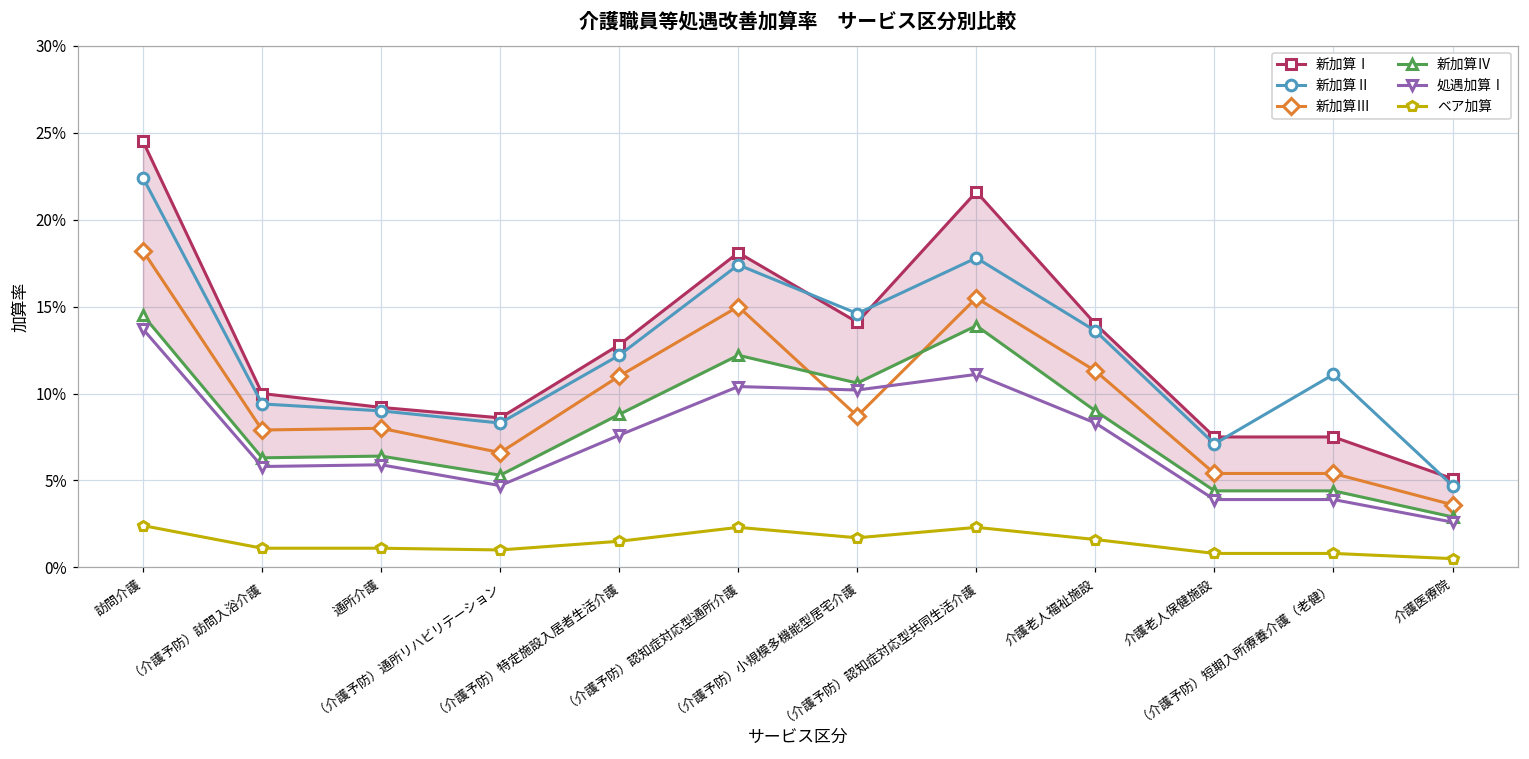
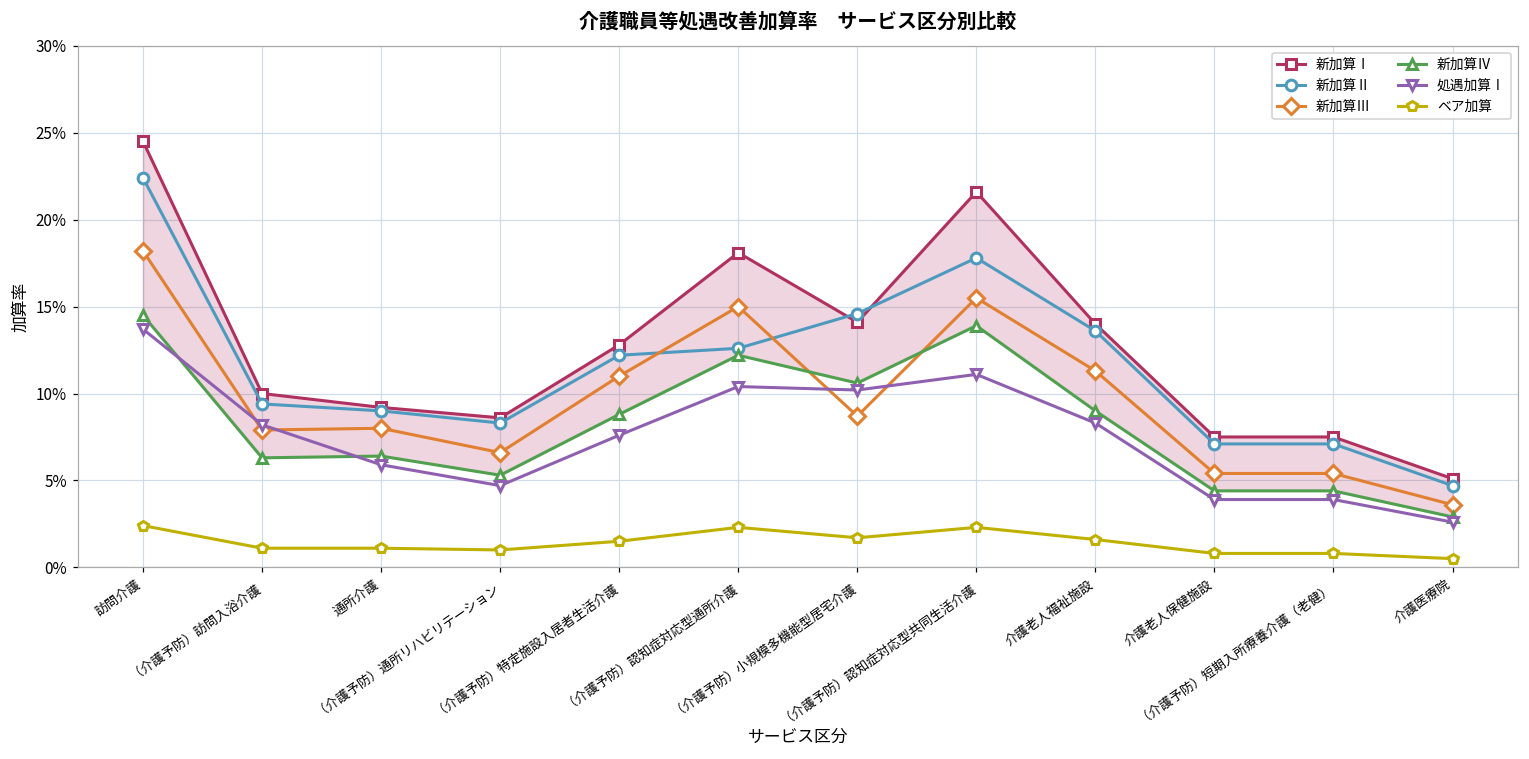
  {
    "新加算Ⅰ": {
      "訪問介護": "24.5%",
      "（介護予防）訪問入浴介護": "10.0%",
      "通所介護": "9.2%",
      "（介護予防）通所リハビリテーション": "8.6%",
      "（介護予防）特定施設入居者生活介護": "12.8%",
      "（介護予防）認知症対応型通所介護": "18.1%",
      "（介護予防）小規模多機能型居宅介護": "14.1%",
      "（介護予防）認知症対応型共同生活介護": "21.6%",
      "介護老人福祉施設": "14.0%",
      "介護老人保健施設": "7.5%",
      "（介護予防）短期入所療養介護（老健）": "7.5%",
      "介護医療院": "5.1%"
    },
    "新加算Ⅱ": {
      "訪問介護": "22.4%",
      "（介護予防）訪問入浴介護": "9.4%",
      "通所介護": "9.0%",
      "（介護予防）通所リハビリテーション": "8.3%",
      "（介護予防）特定施設入居者生活介護": "12.2%",
-     "（介護予防）認知症対応型通所介護": "17.4%",
+     "（介護予防）認知症対応型通所介護": "12.6%",
      "（介護予防）小規模多機能型居宅介護": "14.6%",
      "（介護予防）認知症対応型共同生活介護": "17.8%",
      "介護老人福祉施設": "13.6%",
      "介護老人保健施設": "7.1%",
-     "（介護予防）短期入所療養介護（老健）": "11.1%",
+     "（介護予防）短期入所療養介護（老健）": "7.1%",
      "介護医療院": "4.7%"
    },
    "新加算Ⅲ": {
      "訪問介護": "18.2%",
      "（介護予防）訪問入浴介護": "7.9%",
      "通所介護": "8.0%",
      "（介護予防）通所リハビリテーション": "6.6%",
      "（介護予防）特定施設入居者生活介護": "11.0%",
      "（介護予防）認知症対応型通所介護": "15.0%",
      "（介護予防）小規模多機能型居宅介護": "8.7%",
      "（介護予防）認知症対応型共同生活介護": "15.5%",
      "介護老人福祉施設": "11.3%",
      "介護老人保健施設": "5.4%",
      "（介護予防）短期入所療養介護（老健）": "5.4%",
      "介護医療院": "3.6%"
    },
    "新加算Ⅳ": {
      "訪問介護": "14.5%",
      "（介護予防）訪問入浴介護": "6.3%",
      "通所介護": "6.4%",
      "（介護予防）通所リハビリテーション": "5.3%",
      "（介護予防）特定施設入居者生活介護": "8.8%",
      "（介護予防）認知症対応型通所介護": "12.2%",
      "（介護予防）小規模多機能型居宅介護": "10.6%",
      "（介護予防）認知症対応型共同生活介護": "13.9%",
      "介護老人福祉施設": "9.0%",
      "介護老人保健施設": "4.4%",
      "（介護予防）短期入所療養介護（老健）": "4.4%",
      "介護医療院": "2.9%"
    },
    "処遇加算Ⅰ": {
      "訪問介護": "13.7%",
-     "（介護予防）訪問入浴介護": "5.8%",
+     "（介護予防）訪問入浴介護": "8.2%",
      "通所介護": "5.9%",
      "（介護予防）通所リハビリテーション": "4.7%",
      "（介護予防）特定施設入居者生活介護": "7.6%",
      "（介護予防）認知症対応型通所介護": "10.4%",
      "（介護予防）小規模多機能型居宅介護": "10.2%",
      "（介護予防）認知症対応型共同生活介護": "11.1%",
      "介護老人福祉施設": "8.3%",
      "介護老人保健施設": "3.9%",
      "（介護予防）短期入所療養介護（老健）": "3.9%",
      "介護医療院": "2.6%"
    },
    "ベア加算": {
      "訪問介護": "2.4%",
      "（介護予防）訪問入浴介護": "1.1%",
      "通所介護": "1.1%",
      "（介護予防）通所リハビリテーション": "1.0%",
      "（介護予防）特定施設入居者生活介護": "1.5%",
      "（介護予防）認知症対応型通所介護": "2.3%",
      "（介護予防）小規模多機能型居宅介護": "1.7%",
      "（介護予防）認知症対応型共同生活介護": "2.3%",
      "介護老人福祉施設": "1.6%",
      "介護老人保健施設": "0.8%",
      "（介護予防）短期入所療養介護（老健）": "0.8%",
      "介護医療院": "0.5%"
    }
  }
